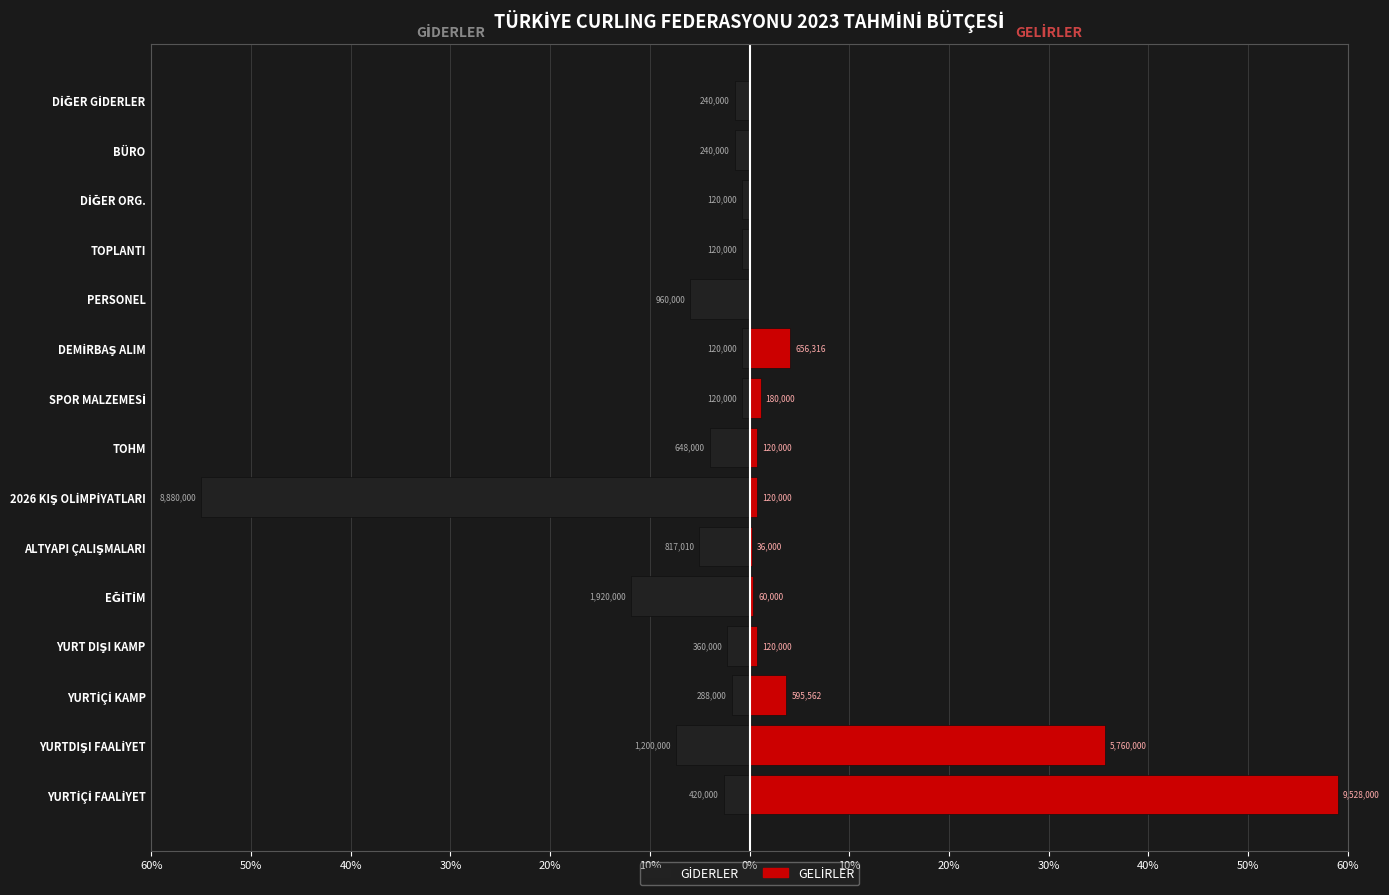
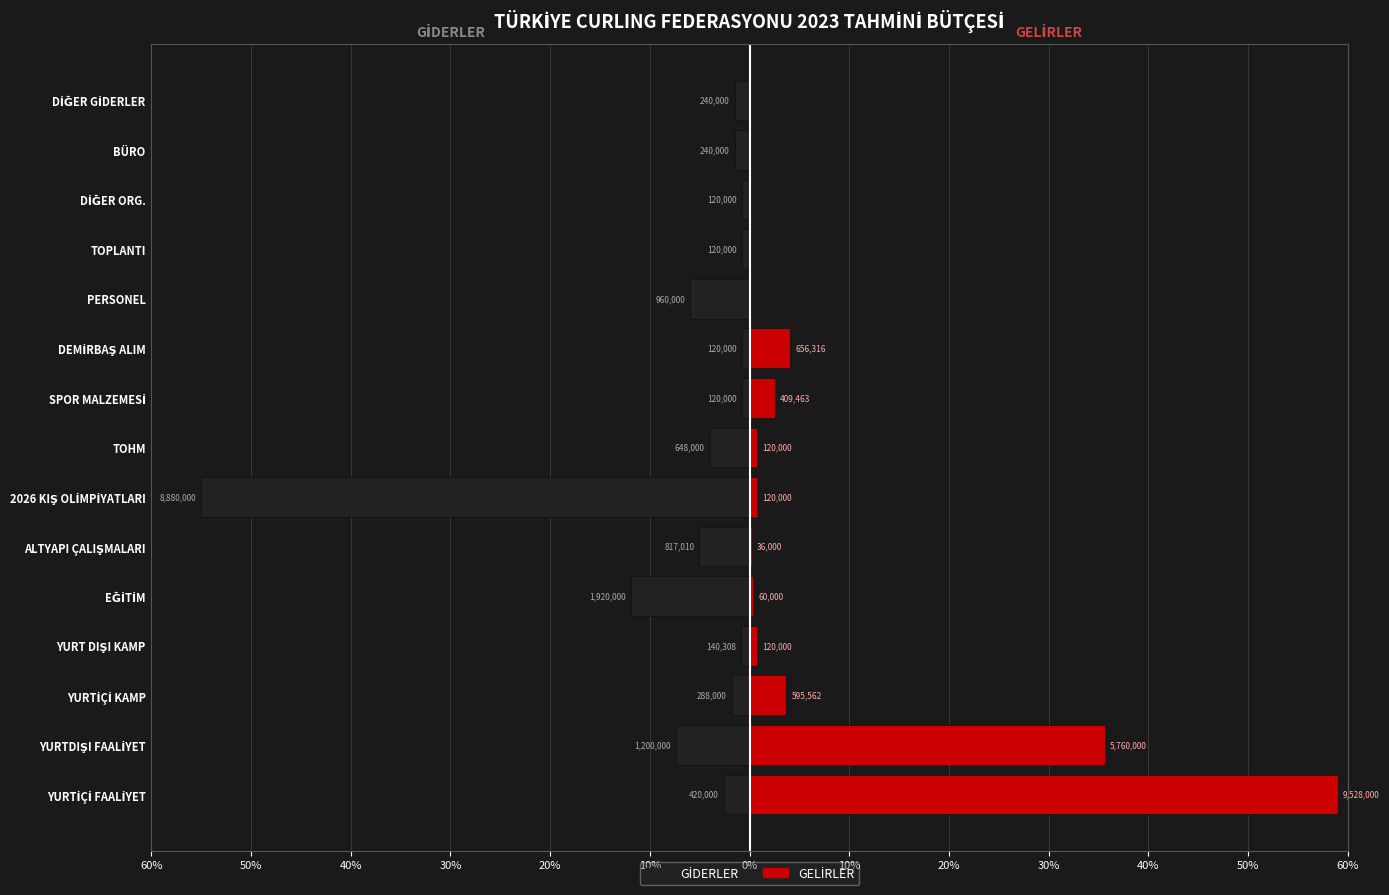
  {
    "GİDERLER": {
-     "YURT DIŞI KAMP": "360,000"
+     "YURT DIŞI KAMP": "140,308"
    },
    "GELİRLER": {
-     "SPOR MALZEMESİ": "180,000"
+     "SPOR MALZEMESİ": "409,463"
    }
  }
